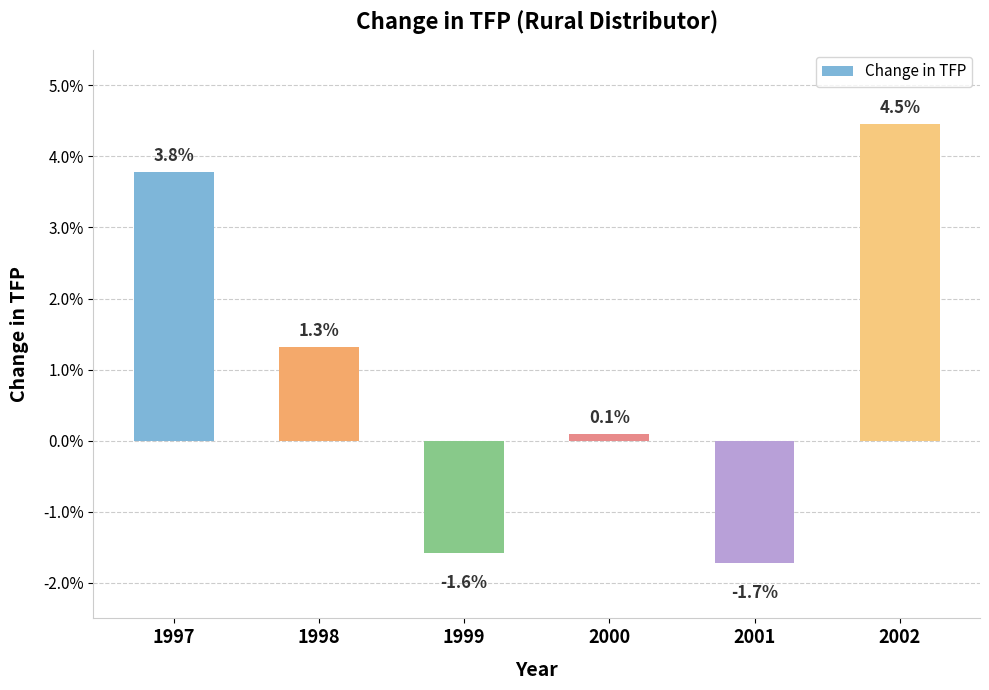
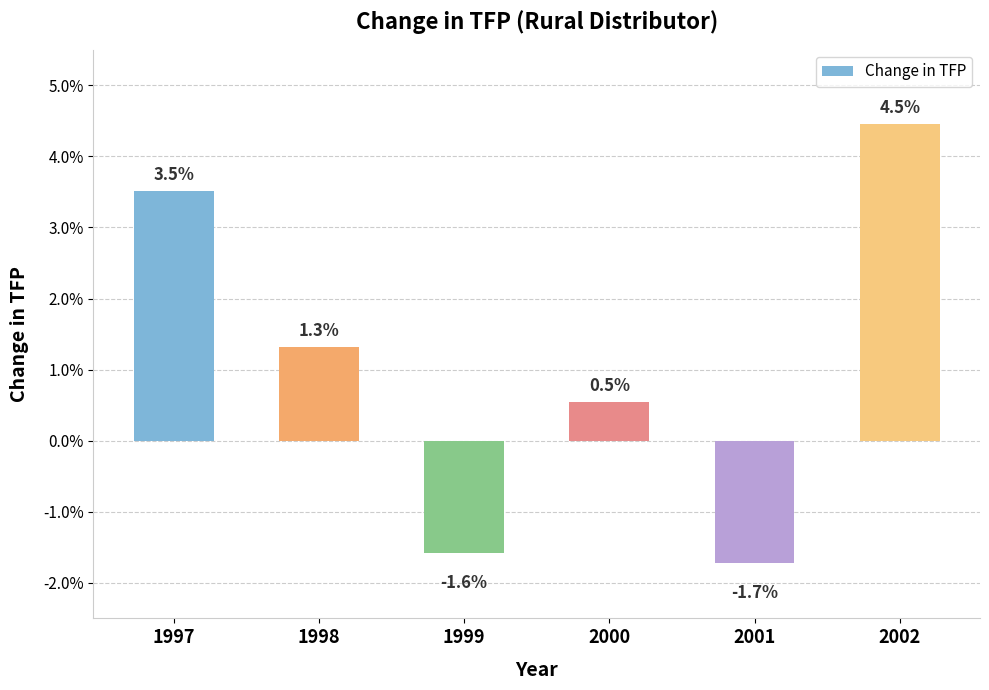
  {
-   "1997": "3.8%",
+   "1997": "3.5%",
    "1998": "1.3%",
    "1999": "-1.6%",
-   "2000": "0.1%",
+   "2000": "0.5%",
    "2001": "-1.7%",
    "2002": "4.5%"
  }
